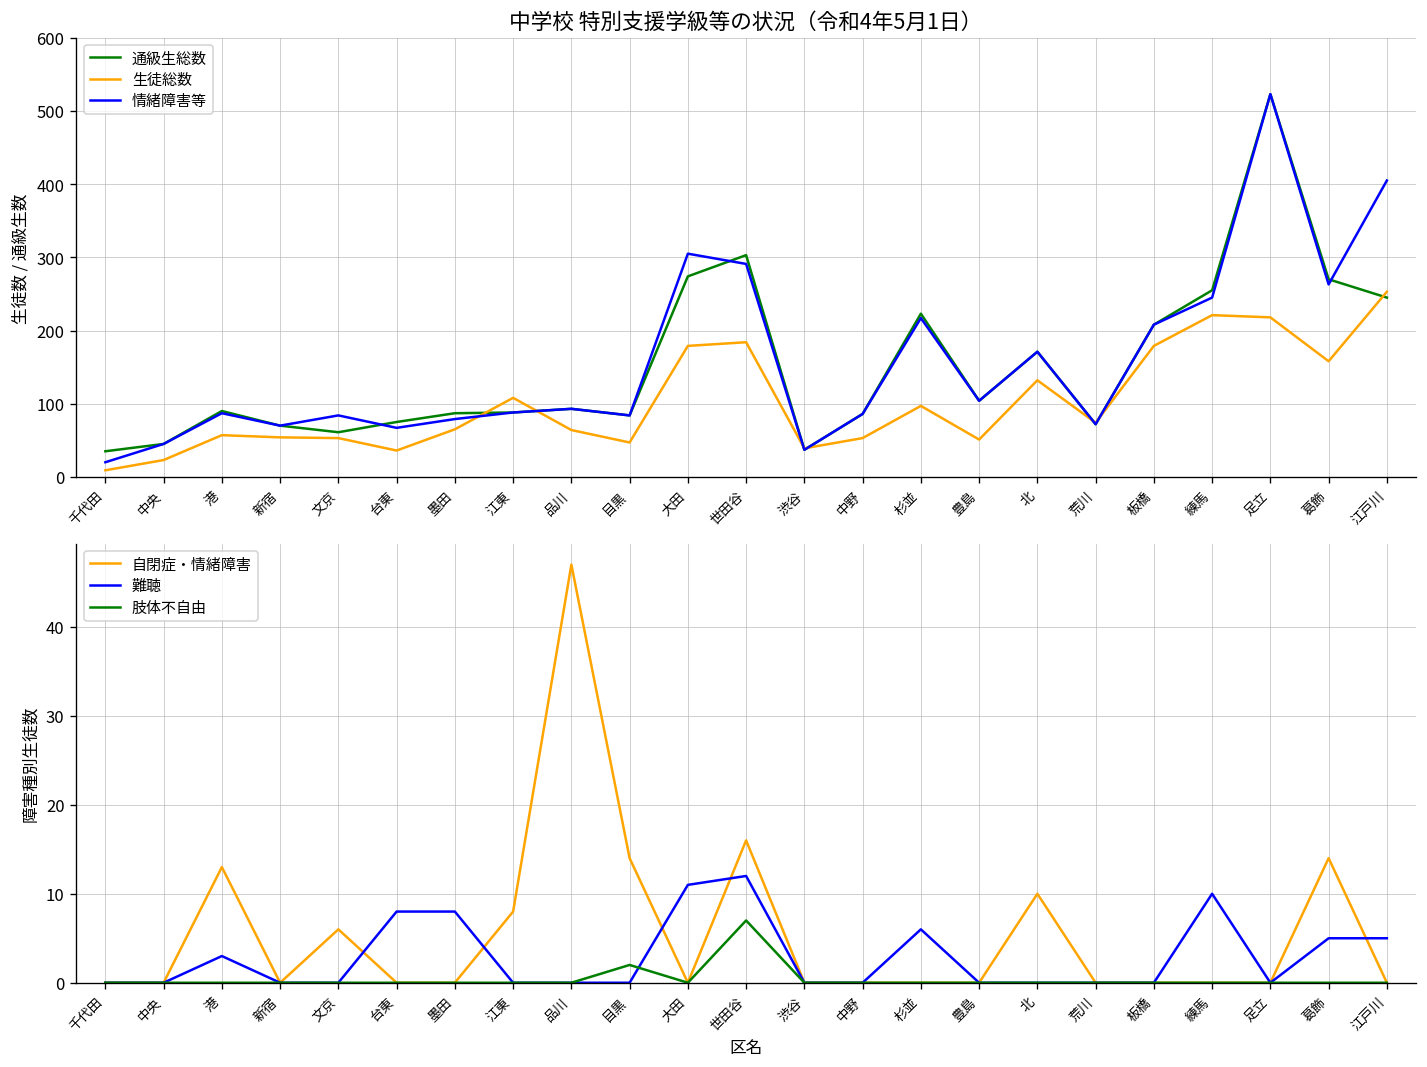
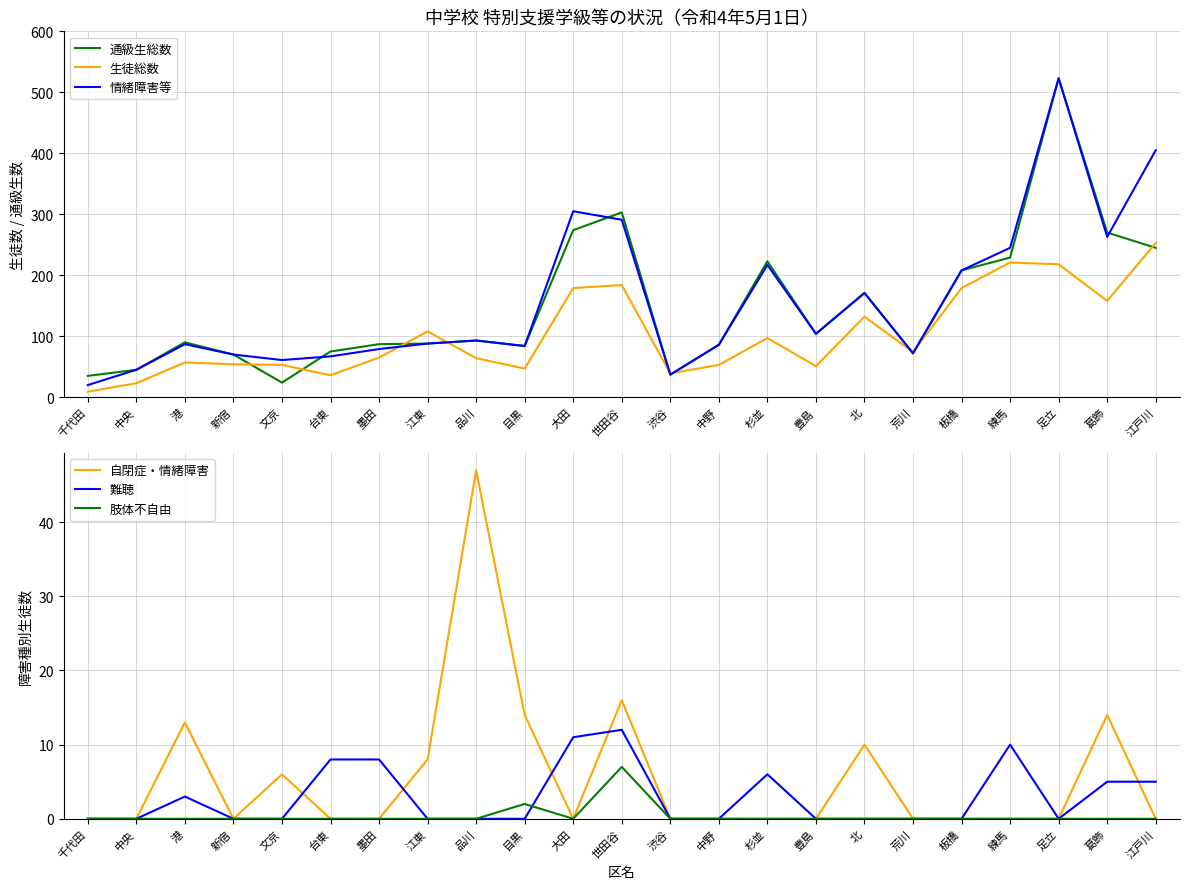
  {
    "中学校 特別支援学級等の状況（令和4年5月1日）": {
      "通級生総数": {
        "千代田": 40,
-       "文京": 60,
+       "文京": 20,
        "台東": 80,
        "墨田": 90,
        "大田": 270,
        "世田谷": 300,
        "杉並": 220,
-       "練馬": 260,
+       "練馬": 230,
        "葛飾": 270,
        "江戸川": 250
      },
      "生徒総数": {
        "千代田": 10,
        "中央": 20,
        "港": 60,
        "新宿": 50,
        "文京": 50,
        "台東": 40,
        "墨田": 70,
        "江東": 110,
        "品川": 60,
        "目黒": 50,
        "大田": 180,
        "世田谷": 180,
        "中野": 50,
        "杉並": 100,
        "豊島": 50,
        "北": 130,
        "板橋": 180,
        "練馬": 220,
        "足立": 220,
        "葛飾": 160,
        "江戸川": 250
      },
      "情緒障害等": {
        "千代田": 20,
-       "文京": 80,
+       "文京": 60,
        "台東": 70,
        "墨田": 80,
        "大田": 310,
        "世田谷": 290,
        "杉並": 220,
        "練馬": 250,
        "葛飾": 260,
        "江戸川": 410
      }
    }
  }
